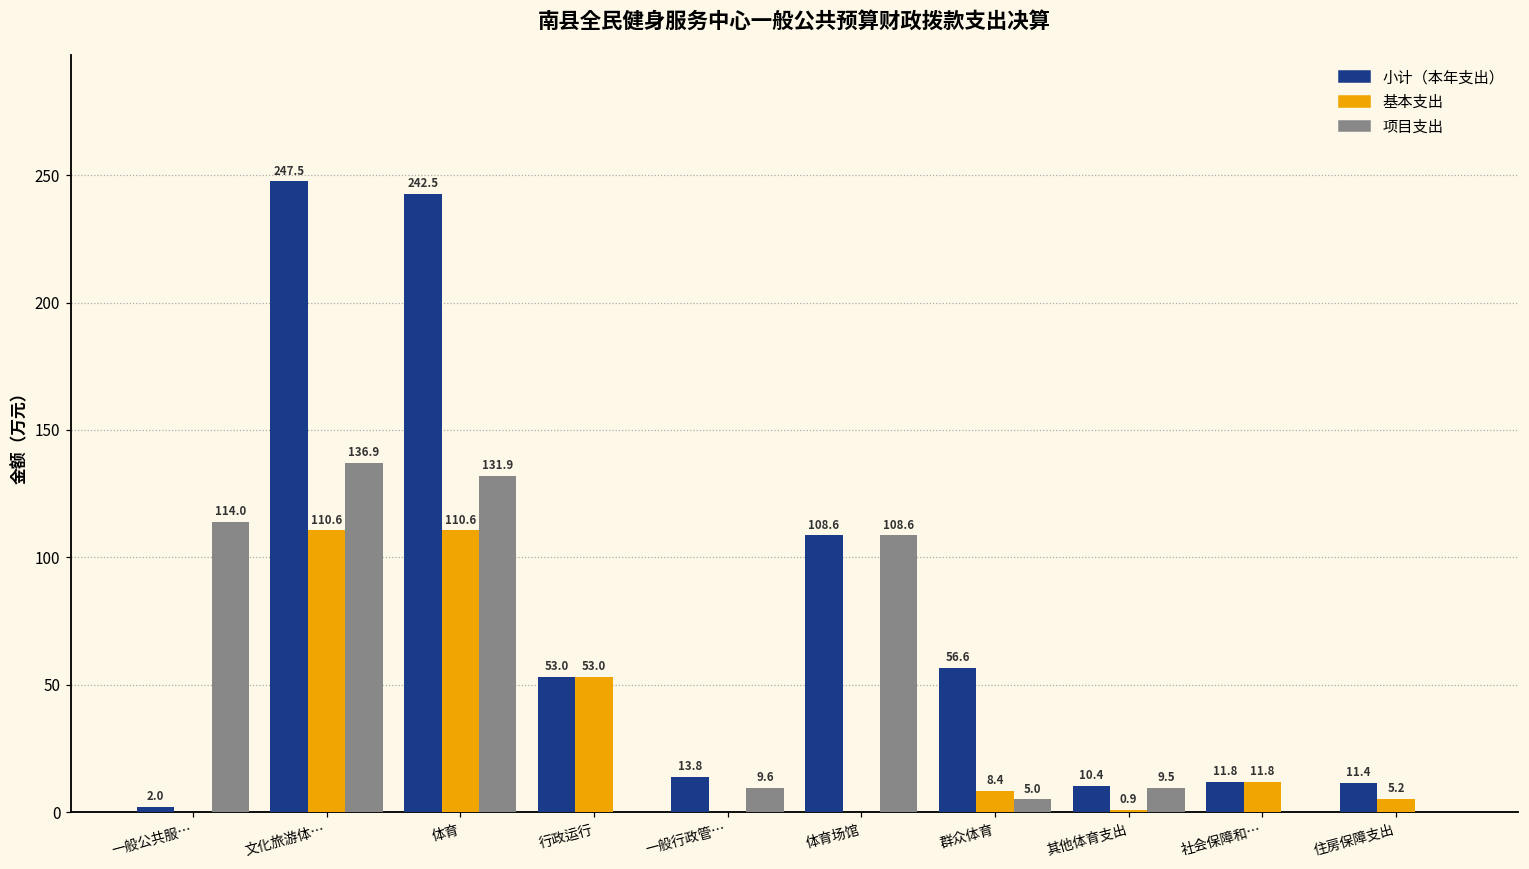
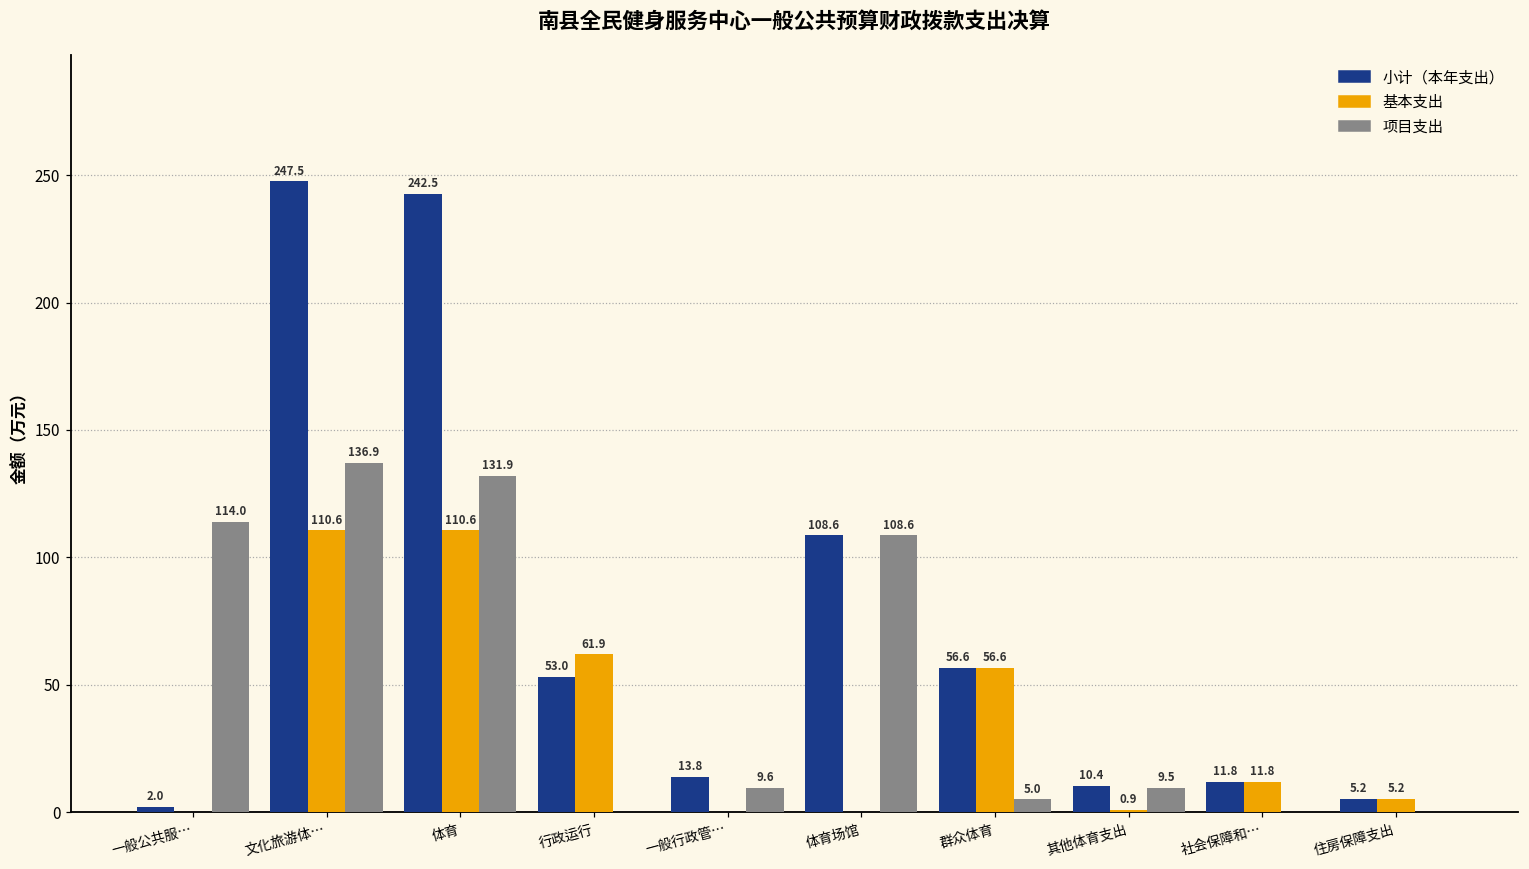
  {
    "小计（本年支出）": {
      "一般公共服…": 2.0,
      "文化旅游体…": 247.5,
      "体育": 242.5,
      "行政运行": 53.0,
      "一般行政管…": 13.8,
      "体育场馆": 108.6,
      "群众体育": 56.6,
      "其他体育支出": 10.4,
      "社会保障和…": 11.8,
-     "住房保障支出": 11.4
+     "住房保障支出": 5.2
    },
    "基本支出": {
      "文化旅游体…": 110.6,
      "体育": 110.6,
-     "行政运行": 53.0,
-     "群众体育": 8.4,
+     "行政运行": 61.9,
+     "群众体育": 56.6,
      "其他体育支出": 0.9,
      "社会保障和…": 11.8,
      "住房保障支出": 5.2
    },
    "项目支出": {
      "一般公共服…": 114.0,
      "文化旅游体…": 136.9,
      "体育": 131.9,
      "一般行政管…": 9.6,
      "体育场馆": 108.6,
      "群众体育": 5.0,
      "其他体育支出": 9.5
    }
  }
